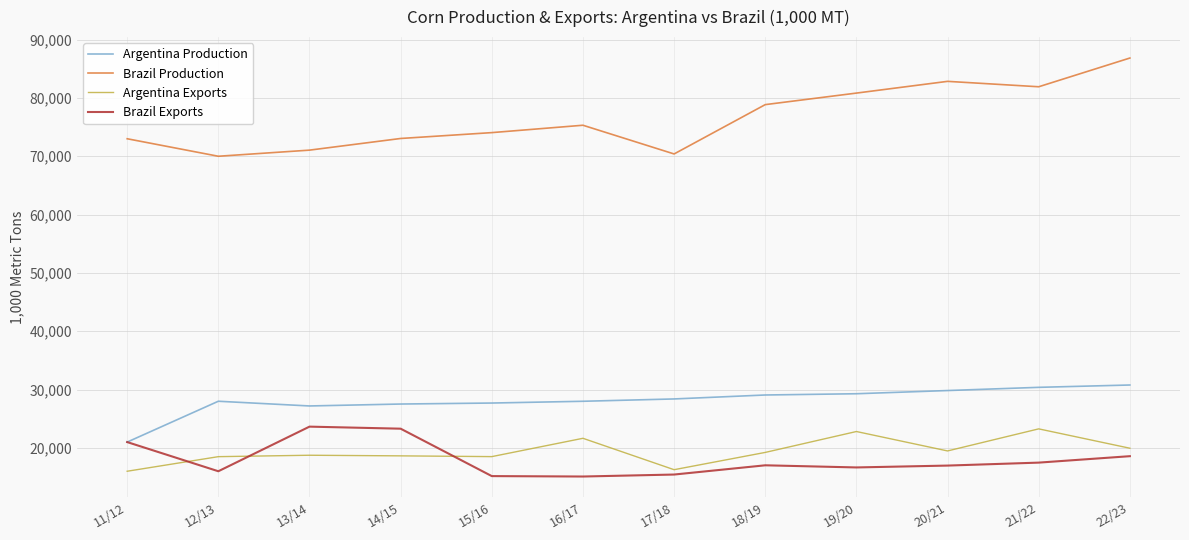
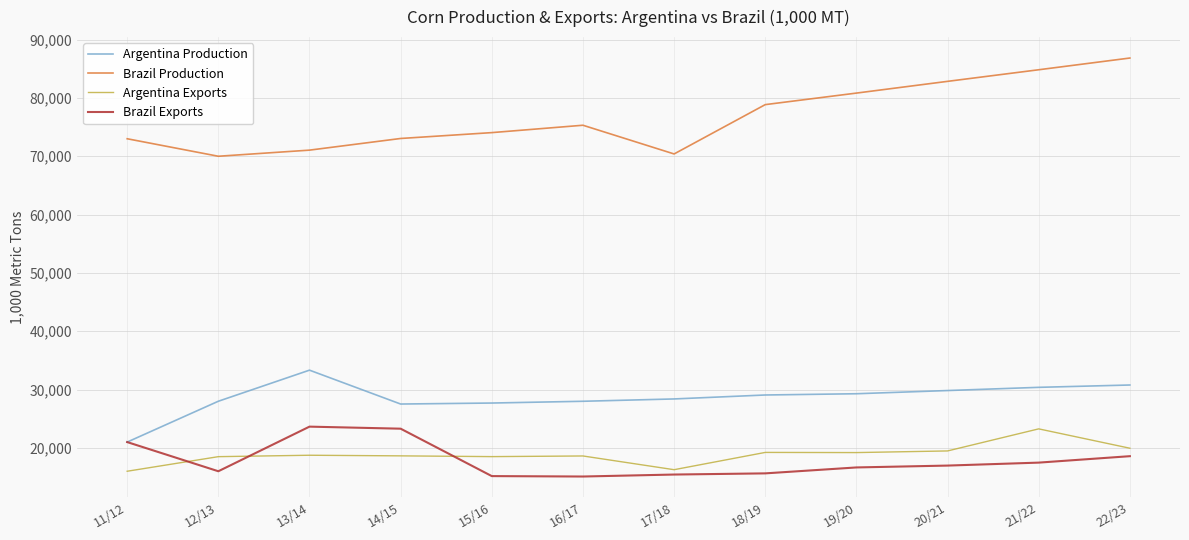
  {
    "Argentina Production": {
      "12/13": "28,000",
-     "13/14": "27,000",
+     "13/14": "33,000",
      "14/15": "28,000",
      "15/16": "28,000",
      "16/17": "28,000",
      "17/18": "28,000",
      "18/19": "29,000",
      "19/20": "29,000",
      "20/21": "30,000",
      "21/22": "30,000",
      "22/23": "31,000"
    },
    "Brazil Production": {
      "11/12": "73,000",
      "12/13": "70,000",
      "13/14": "71,000",
      "14/15": "73,000",
      "15/16": "74,000",
      "16/17": "75,000",
      "17/18": "70,000",
      "18/19": "79,000",
      "19/20": "81,000",
      "20/21": "83,000",
-     "21/22": "82,000",
+     "21/22": "85,000",
      "22/23": "87,000"
    },
    "Argentina Exports": {
      "11/12": "16,000",
      "12/13": "19,000",
      "13/14": "19,000",
      "14/15": "19,000",
      "15/16": "19,000",
-     "16/17": "22,000",
+     "16/17": "19,000",
      "17/18": "16,000",
      "18/19": "19,000",
-     "19/20": "23,000",
+     "19/20": "19,000",
      "20/21": "19,000",
      "21/22": "23,000",
      "22/23": "20,000"
    },
    "Brazil Exports": {
      "12/13": "16,000",
      "13/14": "24,000",
      "14/15": "23,000",
      "15/16": "15,000",
      "16/17": "15,000",
      "17/18": "15,000",
-     "18/19": "17,000",
+     "18/19": "16,000",
      "19/20": "17,000",
      "20/21": "17,000",
      "21/22": "17,000",
      "22/23": "19,000"
    }
  }
